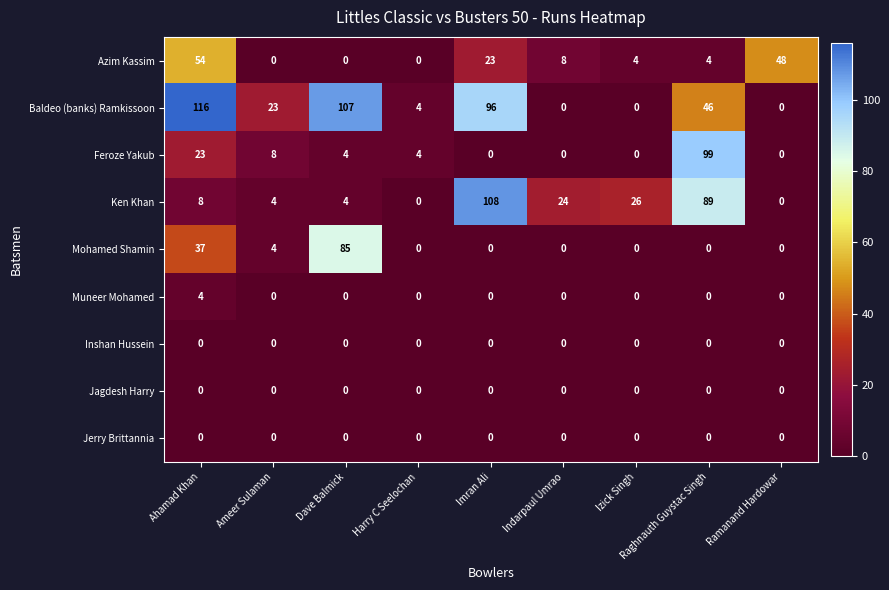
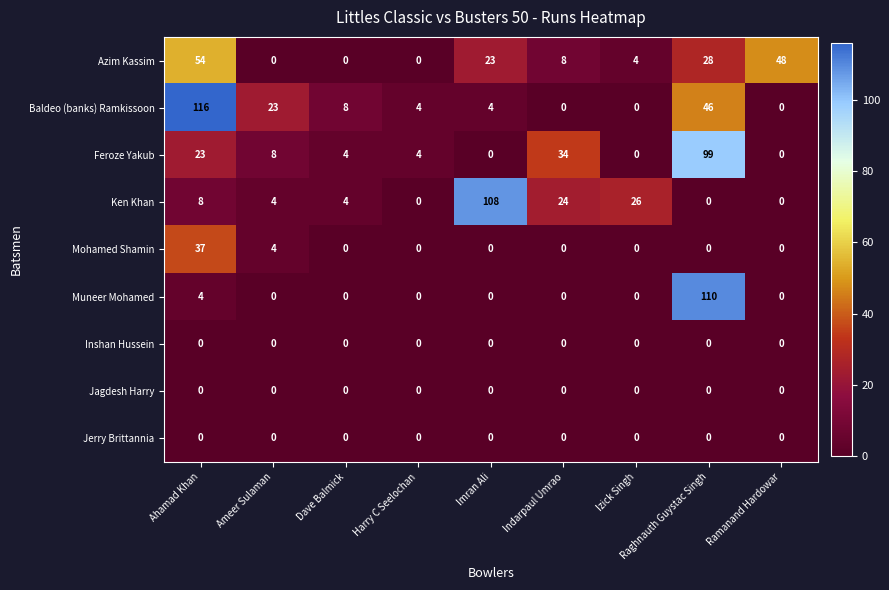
  {
    "Azim Kassim": {
      "Ahamad Khan": 54,
      "Ameer Sulaman": 0,
      "Dave Balmick": 0,
      "Harry C Seelochan": 0,
      "Imran Ali": 23,
      "Indarpaul Umrao": 8,
      "Izick Singh": 4,
-     "Raghnauth Guystac Singh": 4,
+     "Raghnauth Guystac Singh": 28,
      "Ramanand Hardowar": 48
    },
    "Baldeo (banks) Ramkissoon": {
      "Ahamad Khan": 116,
      "Ameer Sulaman": 23,
-     "Dave Balmick": 107,
+     "Dave Balmick": 8,
      "Harry C Seelochan": 4,
-     "Imran Ali": 96,
+     "Imran Ali": 4,
      "Indarpaul Umrao": 0,
      "Izick Singh": 0,
      "Raghnauth Guystac Singh": 46,
      "Ramanand Hardowar": 0
    },
    "Feroze Yakub": {
      "Ahamad Khan": 23,
      "Ameer Sulaman": 8,
      "Dave Balmick": 4,
      "Harry C Seelochan": 4,
      "Imran Ali": 0,
-     "Indarpaul Umrao": 0,
+     "Indarpaul Umrao": 34,
      "Izick Singh": 0,
      "Raghnauth Guystac Singh": 99,
      "Ramanand Hardowar": 0
    },
    "Ken Khan": {
      "Ahamad Khan": 8,
      "Ameer Sulaman": 4,
      "Dave Balmick": 4,
      "Harry C Seelochan": 0,
      "Imran Ali": 108,
      "Indarpaul Umrao": 24,
      "Izick Singh": 26,
-     "Raghnauth Guystac Singh": 89,
+     "Raghnauth Guystac Singh": 0,
      "Ramanand Hardowar": 0
    },
    "Mohamed Shamin": {
      "Ahamad Khan": 37,
      "Ameer Sulaman": 4,
-     "Dave Balmick": 85,
+     "Dave Balmick": 0,
      "Harry C Seelochan": 0,
      "Imran Ali": 0,
      "Indarpaul Umrao": 0,
      "Izick Singh": 0,
      "Raghnauth Guystac Singh": 0,
      "Ramanand Hardowar": 0
    },
    "Muneer Mohamed": {
      "Ahamad Khan": 4,
      "Ameer Sulaman": 0,
      "Dave Balmick": 0,
      "Harry C Seelochan": 0,
      "Imran Ali": 0,
      "Indarpaul Umrao": 0,
      "Izick Singh": 0,
-     "Raghnauth Guystac Singh": 0,
+     "Raghnauth Guystac Singh": 110,
      "Ramanand Hardowar": 0
    },
    "Inshan Hussein": {
      "Ahamad Khan": 0,
      "Ameer Sulaman": 0,
      "Dave Balmick": 0,
      "Harry C Seelochan": 0,
      "Imran Ali": 0,
      "Indarpaul Umrao": 0,
      "Izick Singh": 0,
      "Raghnauth Guystac Singh": 0,
      "Ramanand Hardowar": 0
    },
    "Jagdesh Harry": {
      "Ahamad Khan": 0,
      "Ameer Sulaman": 0,
      "Dave Balmick": 0,
      "Harry C Seelochan": 0,
      "Imran Ali": 0,
      "Indarpaul Umrao": 0,
      "Izick Singh": 0,
      "Raghnauth Guystac Singh": 0,
      "Ramanand Hardowar": 0
    },
    "Jerry Brittannia": {
      "Ahamad Khan": 0,
      "Ameer Sulaman": 0,
      "Dave Balmick": 0,
      "Harry C Seelochan": 0,
      "Imran Ali": 0,
      "Indarpaul Umrao": 0,
      "Izick Singh": 0,
      "Raghnauth Guystac Singh": 0,
      "Ramanand Hardowar": 0
    }
  }
